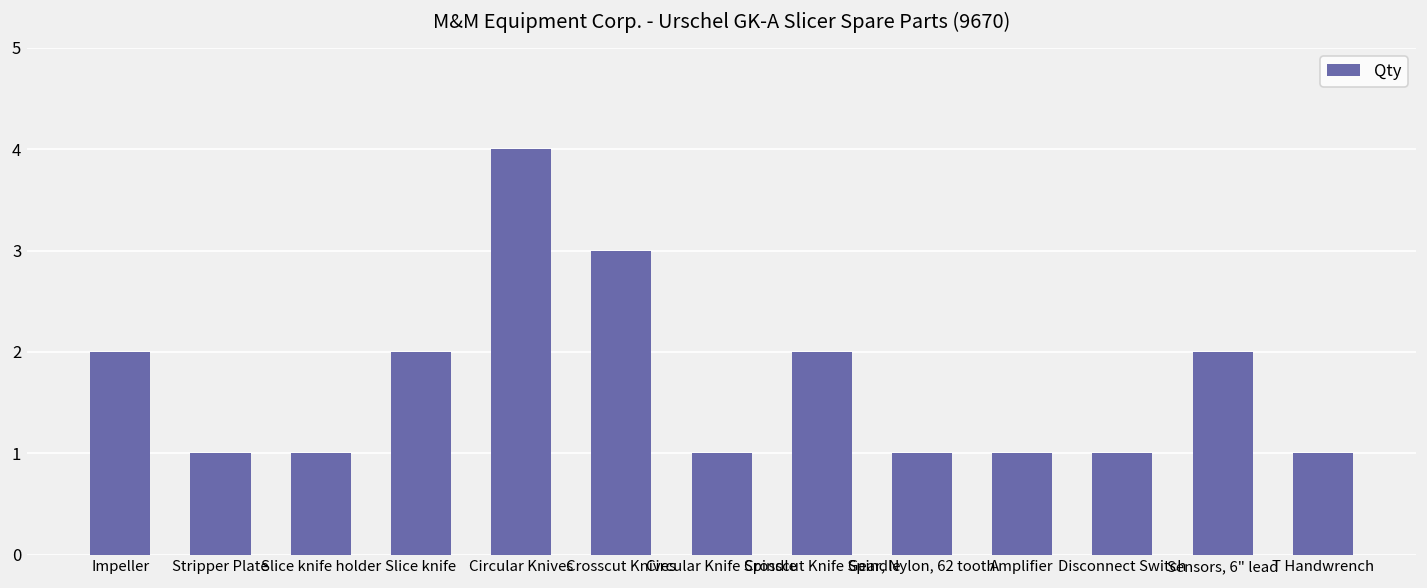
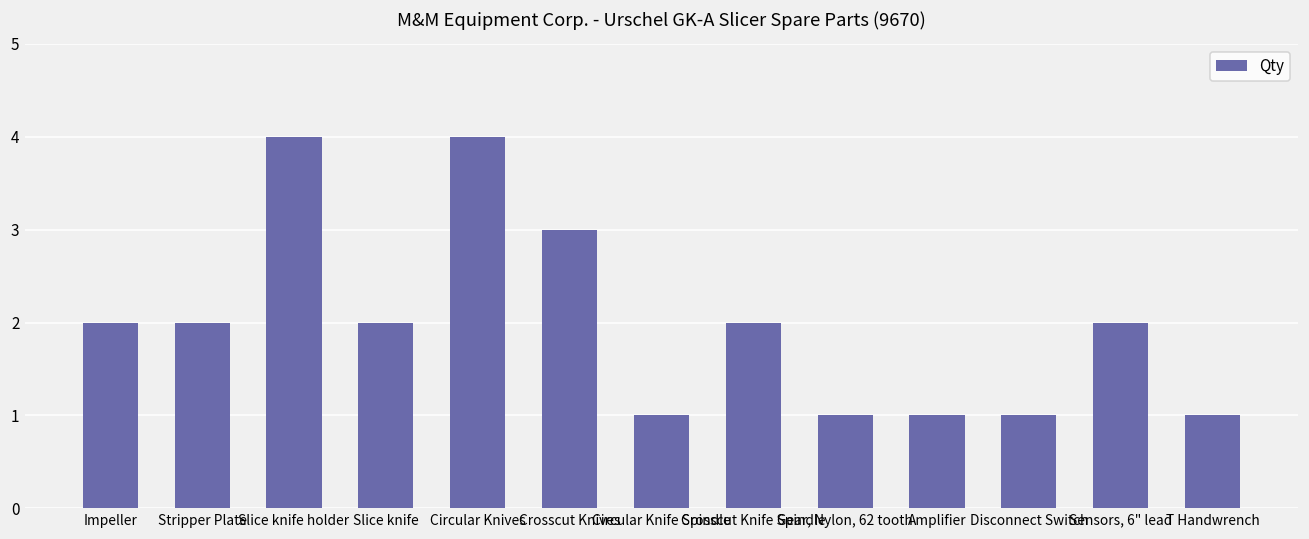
  {
    "Impeller": 2,
-   "Stripper Plate": 1,
-   "Slice knife holder": 1,
+   "Stripper Plate": 2,
+   "Slice knife holder": 4,
    "Slice knife": 2,
    "Circular Knives": 4,
    "Amplifier": 1,
    "T Handwrench": 1
  }
